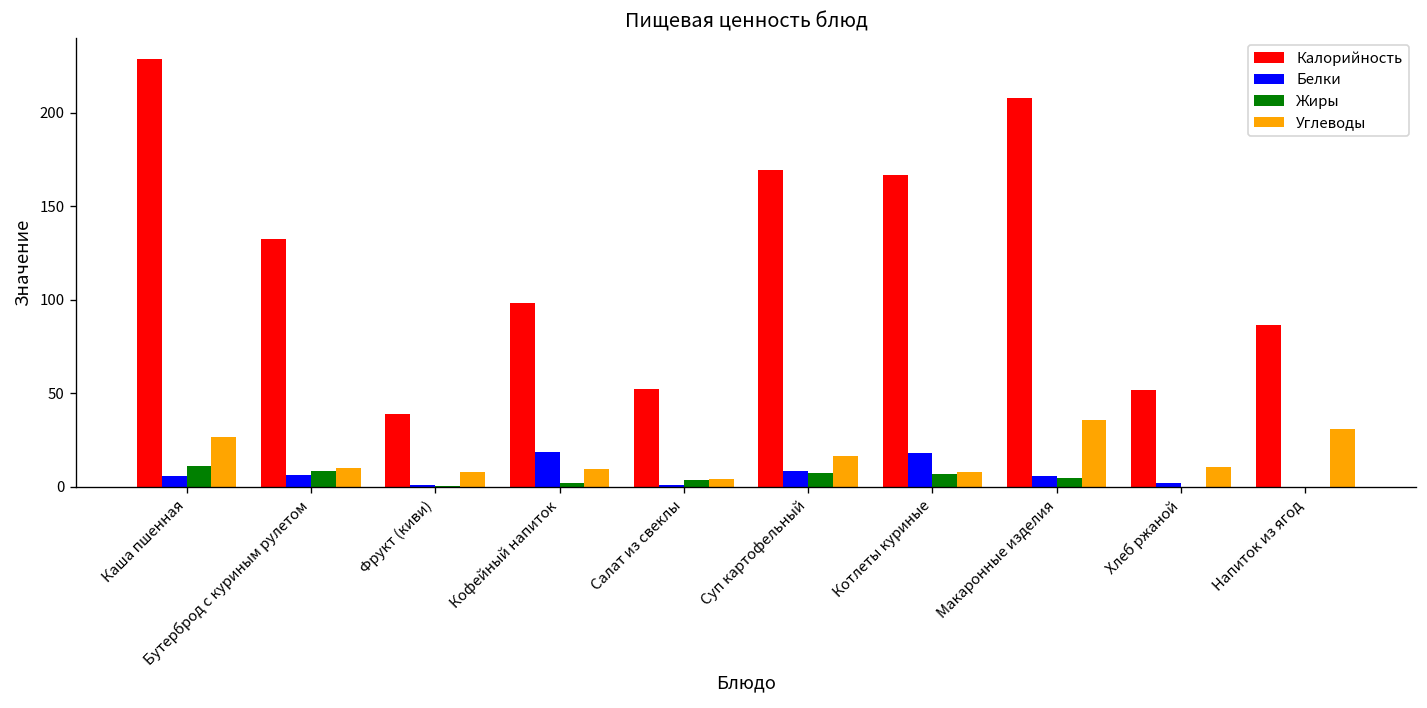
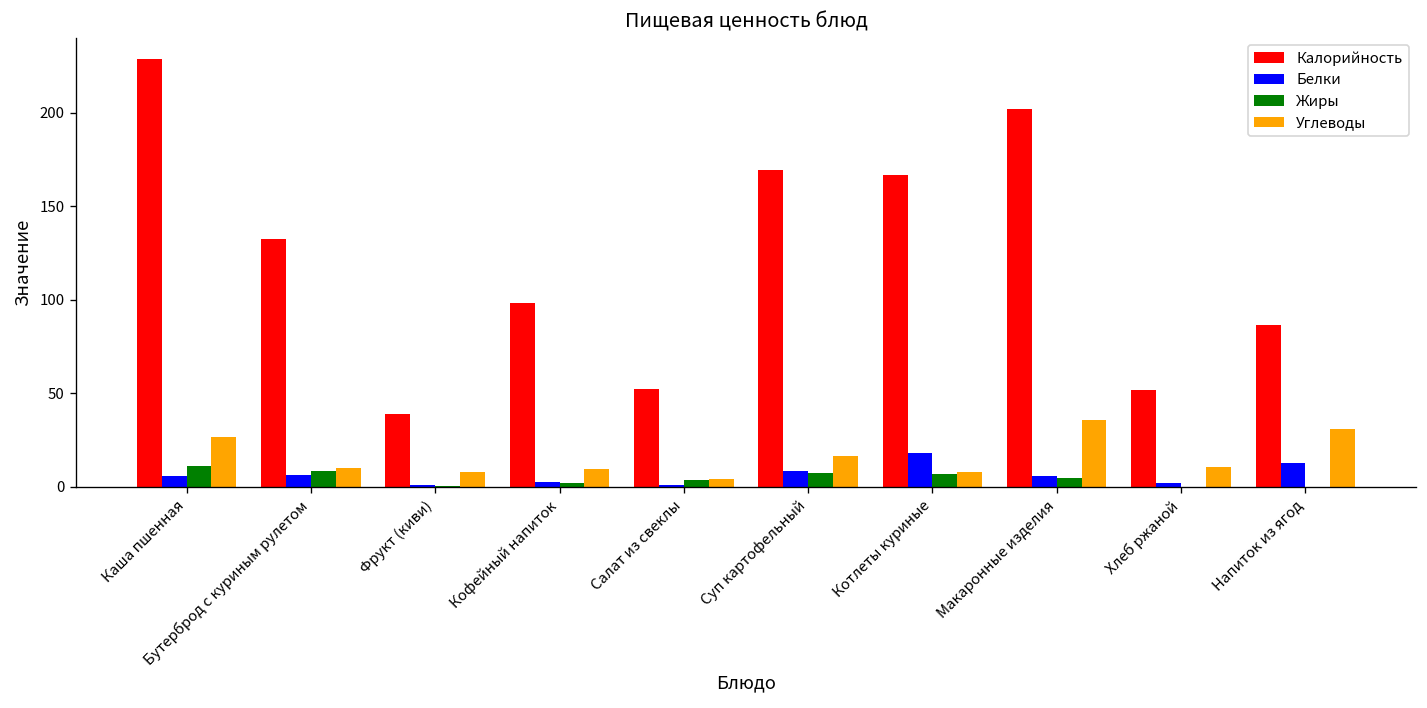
  {
    "Калорийность": {
      "Каша пшенная": 229,
      "Бутерброд с куриным рулетом": 132,
      "Фрукт (киви)": 39,
      "Кофейный напиток": 98,
      "Салат из свеклы": 52,
      "Суп картофельный": 170,
      "Котлеты куриные": 167,
-     "Макаронные изделия": 208,
+     "Макаронные изделия": 202,
      "Хлеб ржаной": 52,
      "Напиток из ягод": 87
    },
    "Белки": {
      "Каша пшенная": 6,
      "Бутерброд с куриным рулетом": 6,
-     "Кофейный напиток": 19,
+     "Кофейный напиток": 3,
      "Суп картофельный": 9,
      "Котлеты куриные": 18,
      "Макаронные изделия": 6,
      "Хлеб ржаной": 2,
-     "Напиток из ягод": 0
+     "Напиток из ягод": 13
    },
    "Жиры": {
      "Каша пшенная": 11,
      "Бутерброд с куриным рулетом": 8,
      "Кофейный напиток": 2,
      "Салат из свеклы": 4,
      "Суп картофельный": 8,
      "Котлеты куриные": 7,
      "Макаронные изделия": 5,
      "Хлеб ржаной": 0
    },
    "Углеводы": {
      "Каша пшенная": 26,
      "Бутерброд с куриным рулетом": 10,
      "Фрукт (киви)": 8,
      "Кофейный напиток": 10,
      "Салат из свеклы": 4,
      "Суп картофельный": 17,
      "Котлеты куриные": 8,
      "Макаронные изделия": 36,
      "Хлеб ржаной": 11,
      "Напиток из ягод": 31
    }
  }
